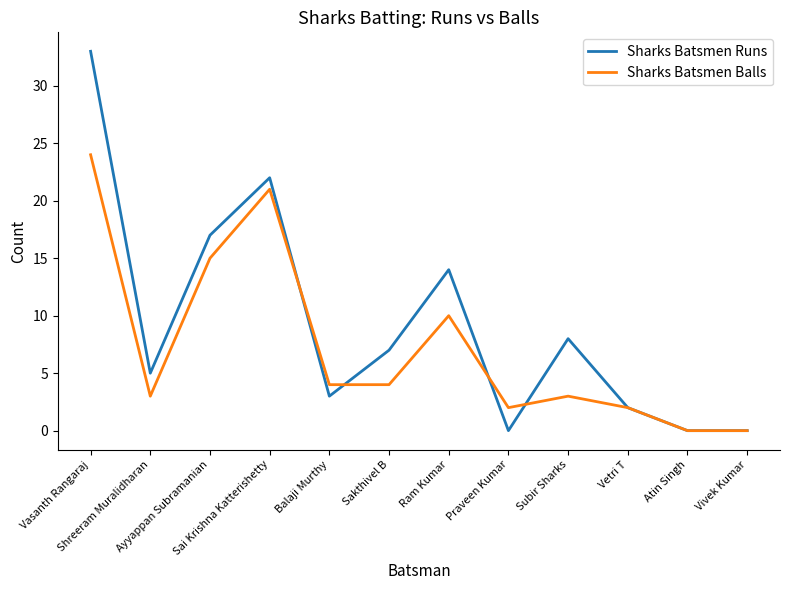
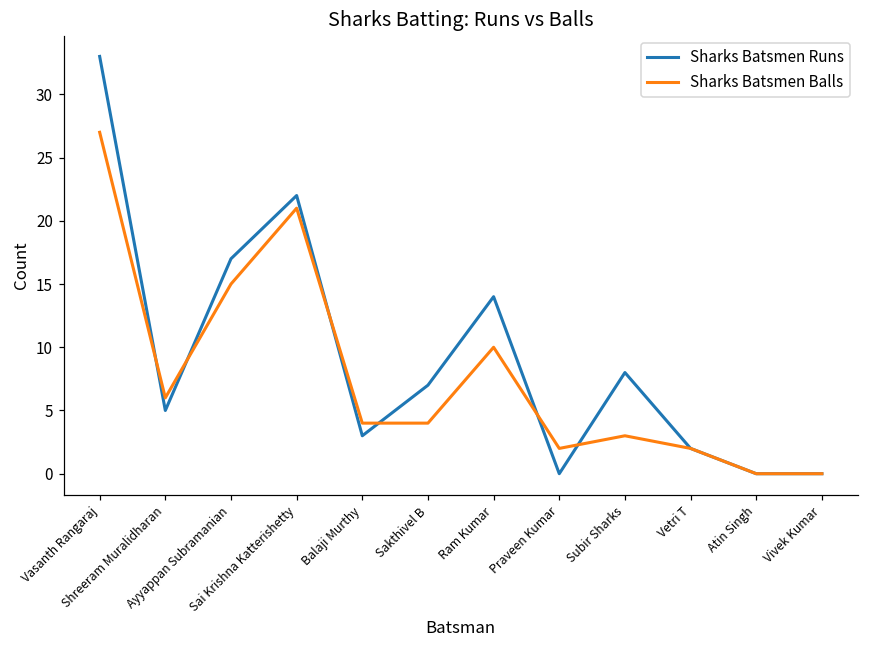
  {
    "Sharks Batsmen Runs": {
      "Vasanth Rangaraj": 33,
      "Shreeram Muralidharan": 5,
      "Ayyappan Subramanian": 17,
      "Sai Krishna Katterishetty": 22,
      "Balaji Murthy": 3,
      "Sakthivel B": 7,
      "Ram Kumar": 14,
      "Praveen Kumar": 0,
      "Subir Sharks": 8
    },
    "Sharks Batsmen Balls": {
-     "Vasanth Rangaraj": 24,
-     "Shreeram Muralidharan": 3,
+     "Vasanth Rangaraj": 27,
+     "Shreeram Muralidharan": 6,
      "Ayyappan Subramanian": 15,
      "Sai Krishna Katterishetty": 21,
      "Balaji Murthy": 4,
      "Sakthivel B": 4,
      "Ram Kumar": 10,
      "Praveen Kumar": 2,
      "Subir Sharks": 3
    }
  }
